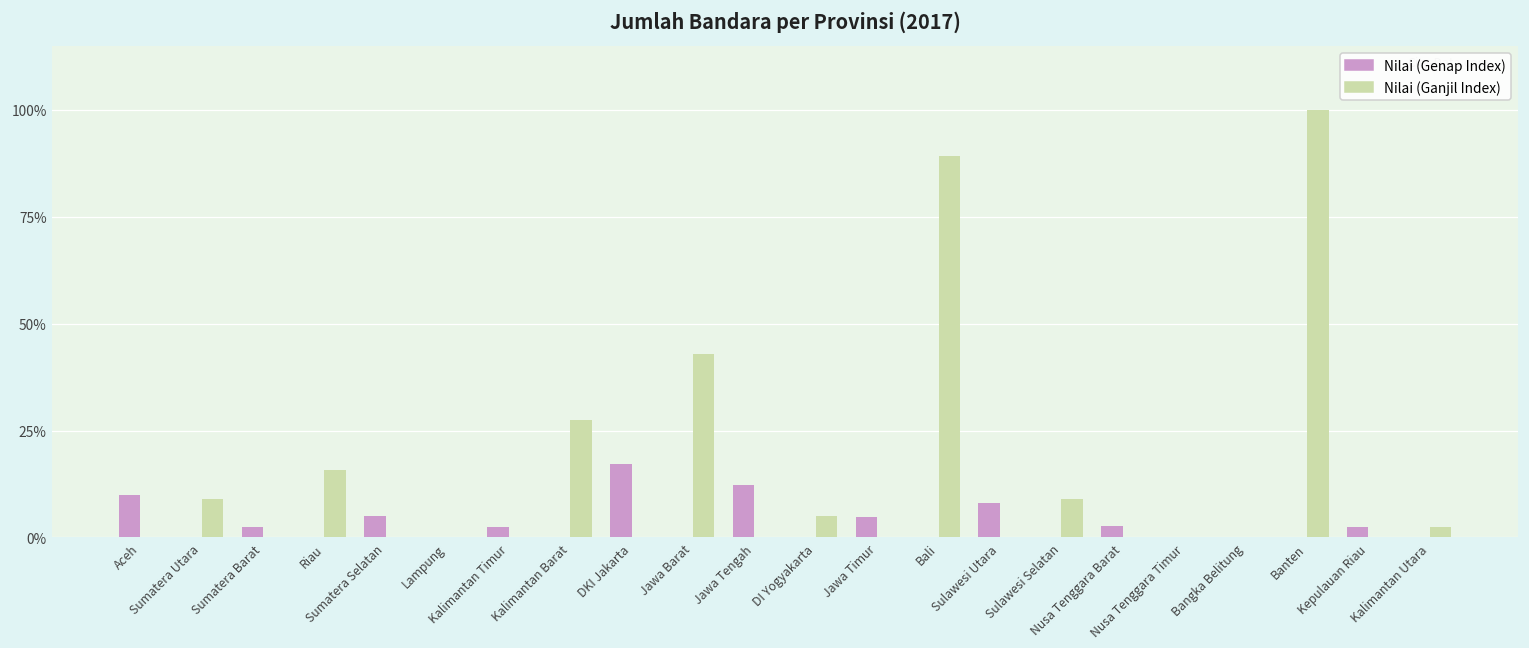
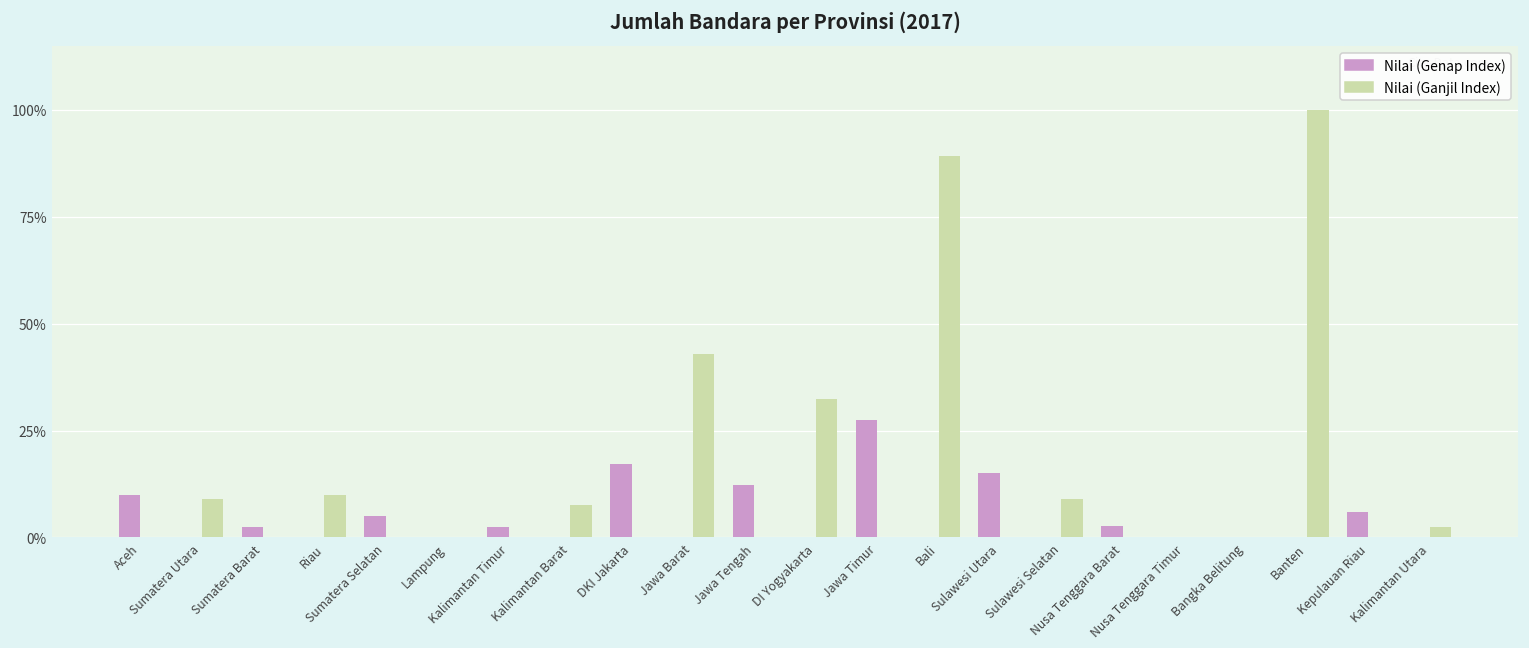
  {
    "Nilai (Genap Index)": {
      "Aceh": "10%",
      "Sumatera Utara": "0%",
      "Sumatera Barat": "3%",
      "Riau": "0%",
      "Sumatera Selatan": "5%",
      "Lampung": "0%",
      "Kalimantan Timur": "3%",
      "Kalimantan Barat": "0%",
      "DKI Jakarta": "17%",
      "Jawa Barat": "0%",
      "Jawa Tengah": "12%",
      "DI Yogyakarta": "0%",
-     "Jawa Timur": "5%",
+     "Jawa Timur": "28%",
      "Bali": "0%",
-     "Sulawesi Utara": "8%",
+     "Sulawesi Utara": "15%",
      "Sulawesi Selatan": "0%",
      "Nusa Tenggara Barat": "3%",
      "Nusa Tenggara Timur": "0%",
      "Bangka Belitung": "0%",
      "Banten": "0%",
-     "Kepulauan Riau": "3%",
+     "Kepulauan Riau": "6%",
      "Kalimantan Utara": "0%"
    },
    "Nilai (Ganjil Index)": {
      "Aceh": "0%",
      "Sumatera Utara": "9%",
      "Sumatera Barat": "0%",
-     "Riau": "16%",
+     "Riau": "10%",
      "Sumatera Selatan": "0%",
      "Lampung": "0%",
      "Kalimantan Timur": "0%",
-     "Kalimantan Barat": "28%",
+     "Kalimantan Barat": "8%",
      "DKI Jakarta": "0%",
      "Jawa Barat": "43%",
      "Jawa Tengah": "0%",
-     "DI Yogyakarta": "5%",
+     "DI Yogyakarta": "33%",
      "Jawa Timur": "0%",
      "Bali": "89%",
      "Sulawesi Utara": "0%",
      "Sulawesi Selatan": "9%",
      "Nusa Tenggara Barat": "0%",
      "Nusa Tenggara Timur": "0%",
      "Bangka Belitung": "0%",
      "Banten": "100%",
      "Kepulauan Riau": "0%",
      "Kalimantan Utara": "3%"
    }
  }
